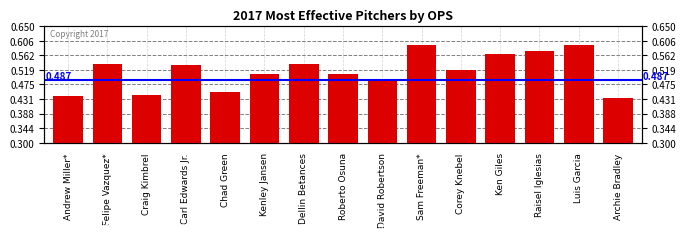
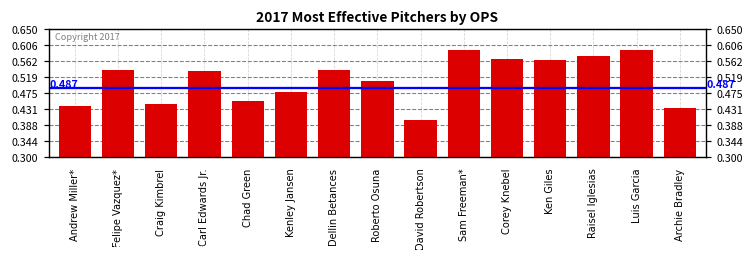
  {
    "Felipe Vazquez*": 0.54,
    "Craig Kimbrel": 0.44,
    "Carl Edwards Jr.": 0.53,
    "Chad Green": 0.45,
-   "Kenley Jansen": 0.51,
+   "Kenley Jansen": 0.48,
    "Dellin Betances": 0.54,
    "Roberto Osuna": 0.51,
-   "David Robertson": 0.49,
+   "David Robertson": 0.40,
    "Sam Freeman*": 0.59,
-   "Corey Knebel": 0.52,
+   "Corey Knebel": 0.57,
    "Ken Giles": 0.57,
    "Raisel Iglesias": 0.58,
    "Luis Garcia": 0.59,
    "Archie Bradley": 0.43
  }
